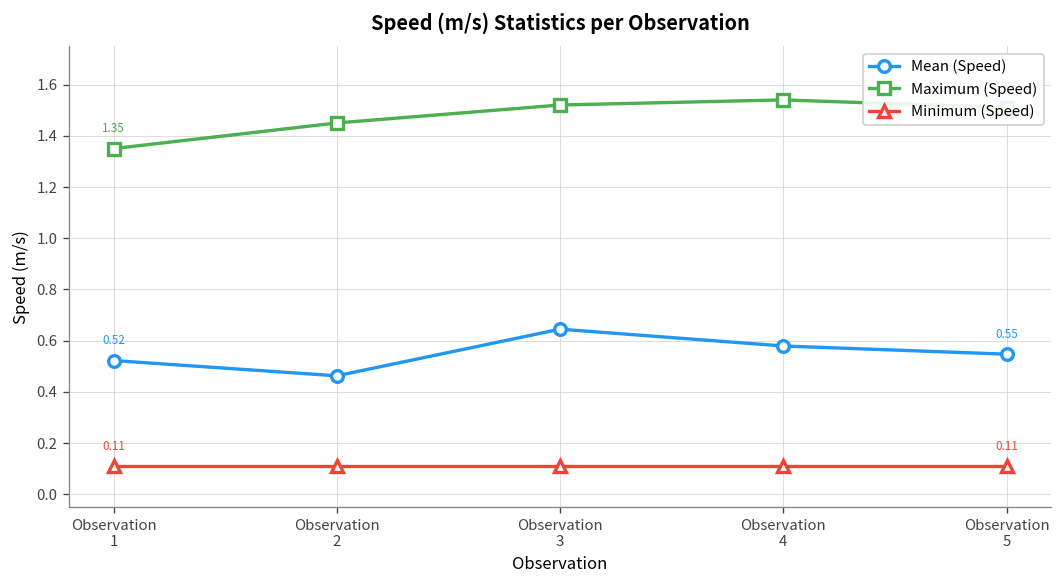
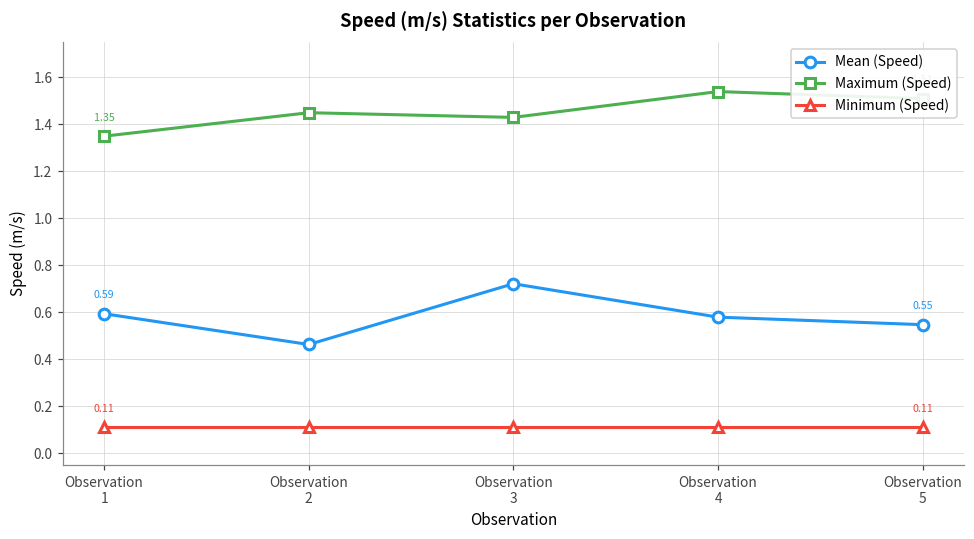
  {
    "Mean (Speed)": {
-     "Observation 1": 0.52,
-     "Observation 3": 0.65,
+     "Observation 1": 0.59,
+     "Observation 3": 0.72,
      "Observation 5": 0.55
    },
    "Maximum (Speed)": {
      "Observation 2": 1.45,
-     "Observation 3": 1.52,
+     "Observation 3": 1.43,
      "Observation 4": 1.54
    },
    "Minimum (Speed)": {
      "Observation 1": 0.11,
      "Observation 5": 0.11
    }
  }
